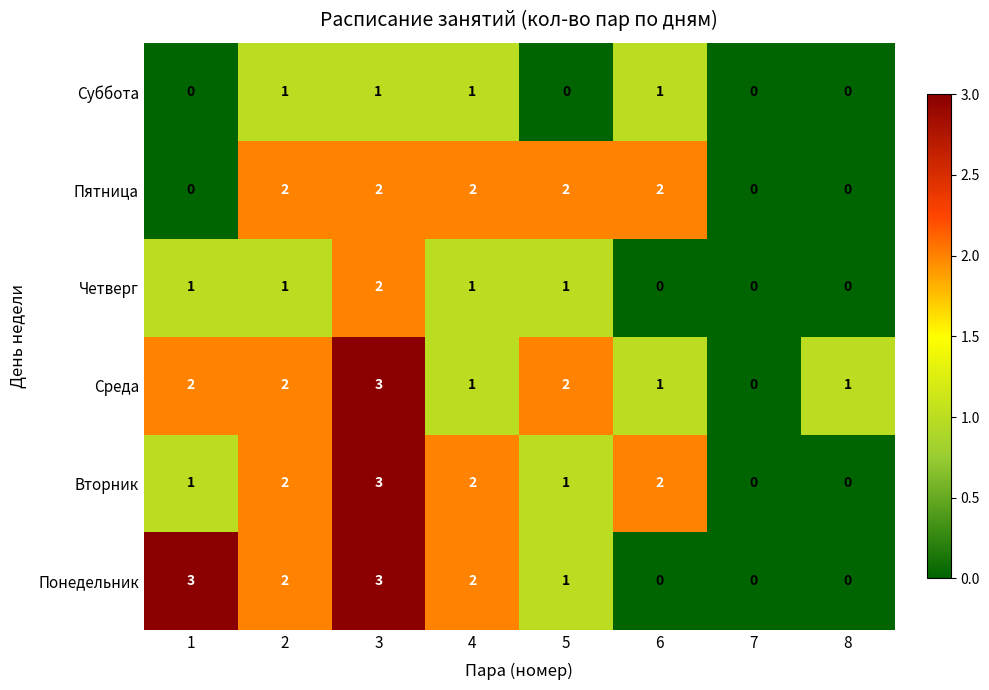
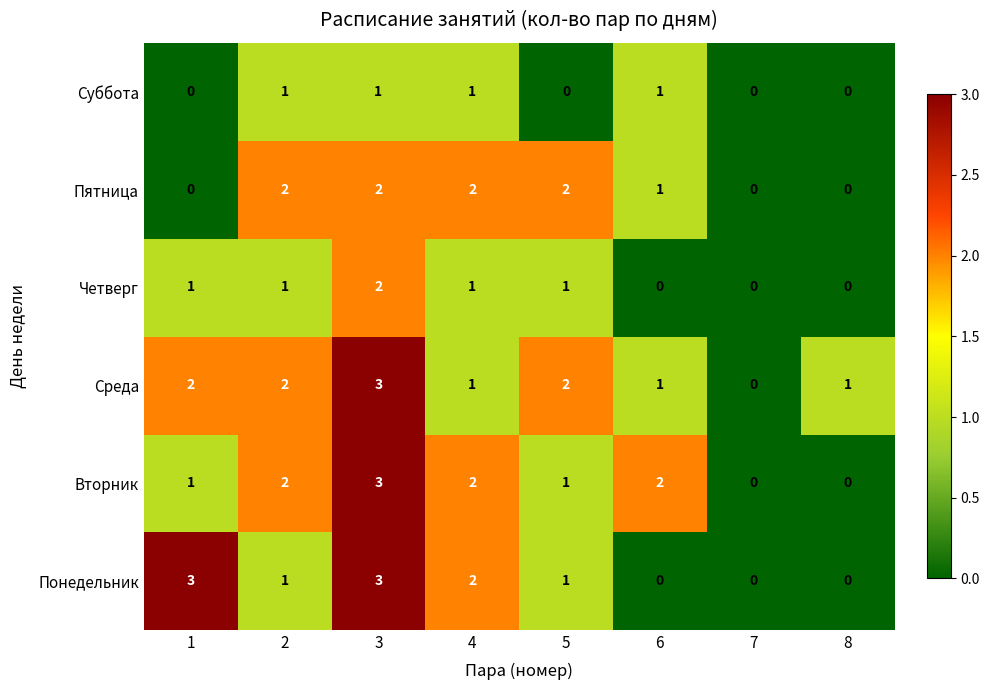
  {
    "Суббота": {
      "1": 0,
      "2": 1,
      "3": 1,
      "4": 1,
      "5": 0,
      "6": 1,
      "7": 0,
      "8": 0
    },
    "Пятница": {
      "1": 0,
      "2": 2,
      "3": 2,
      "4": 2,
      "5": 2,
-     "6": 2,
+     "6": 1,
      "7": 0,
      "8": 0
    },
    "Четверг": {
      "1": 1,
      "2": 1,
      "3": 2,
      "4": 1,
      "5": 1,
      "6": 0,
      "7": 0,
      "8": 0
    },
    "Среда": {
      "1": 2,
      "2": 2,
      "3": 3,
      "4": 1,
      "5": 2,
      "6": 1,
      "7": 0,
      "8": 1
    },
    "Вторник": {
      "1": 1,
      "2": 2,
      "3": 3,
      "4": 2,
      "5": 1,
      "6": 2,
      "7": 0,
      "8": 0
    },
    "Понедельник": {
      "1": 3,
-     "2": 2,
+     "2": 1,
      "3": 3,
      "4": 2,
      "5": 1,
      "6": 0,
      "7": 0,
      "8": 0
    }
  }
